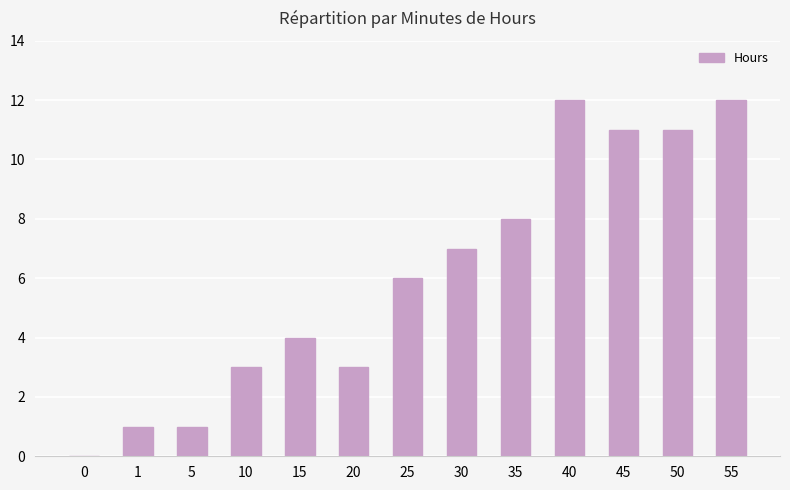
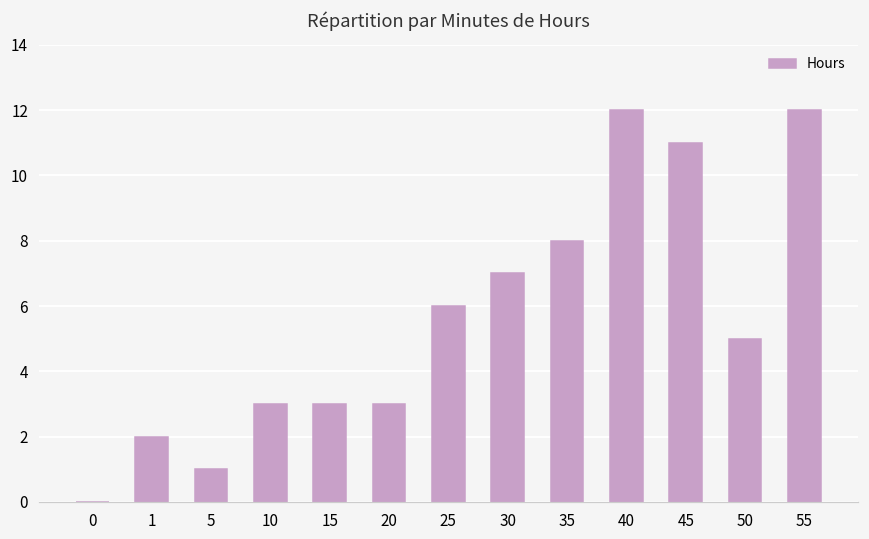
  {
    "0": 0,
-   "1": 1,
+   "1": 2,
    "5": 1,
    "10": 3,
-   "15": 4,
+   "15": 3,
    "20": 3,
    "25": 6,
    "30": 7,
    "35": 8,
    "40": 12,
    "45": 11,
-   "50": 11,
+   "50": 5,
    "55": 12
  }
